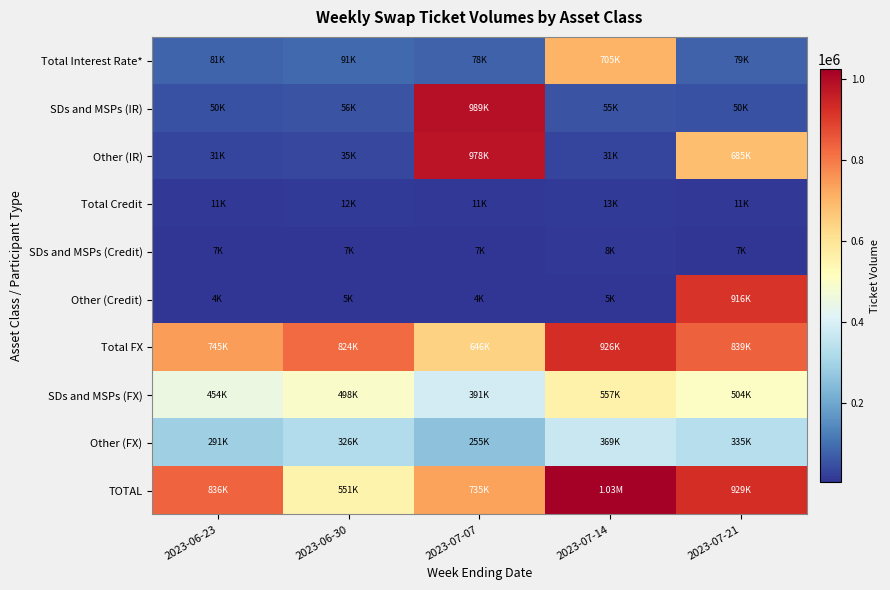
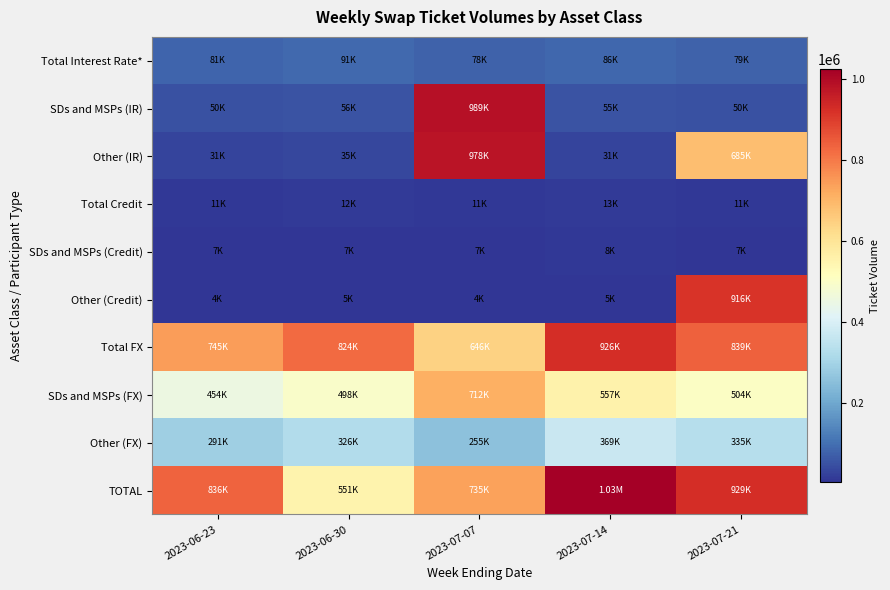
  {
    "Total Interest Rate*": {
      "2023-06-23": "81K",
      "2023-06-30": "91K",
      "2023-07-07": "78K",
-     "2023-07-14": "705K",
+     "2023-07-14": "86K",
      "2023-07-21": "79K"
    },
    "SDs and MSPs (IR)": {
      "2023-06-23": "50K",
      "2023-06-30": "56K",
      "2023-07-07": "989K",
      "2023-07-14": "55K",
      "2023-07-21": "50K"
    },
    "Other (IR)": {
      "2023-06-23": "31K",
      "2023-06-30": "35K",
      "2023-07-07": "978K",
      "2023-07-14": "31K",
      "2023-07-21": "685K"
    },
    "Total Credit": {
      "2023-06-23": "11K",
      "2023-06-30": "12K",
      "2023-07-07": "11K",
      "2023-07-14": "13K",
      "2023-07-21": "11K"
    },
    "SDs and MSPs (Credit)": {
      "2023-06-23": "7K",
      "2023-06-30": "7K",
      "2023-07-07": "7K",
      "2023-07-14": "8K",
      "2023-07-21": "7K"
    },
    "Other (Credit)": {
      "2023-06-23": "4K",
      "2023-06-30": "5K",
      "2023-07-07": "4K",
      "2023-07-14": "5K",
      "2023-07-21": "916K"
    },
    "Total FX": {
      "2023-06-23": "745K",
      "2023-06-30": "824K",
      "2023-07-07": "646K",
      "2023-07-14": "926K",
      "2023-07-21": "839K"
    },
    "SDs and MSPs (FX)": {
      "2023-06-23": "454K",
      "2023-06-30": "498K",
-     "2023-07-07": "391K",
+     "2023-07-07": "712K",
      "2023-07-14": "557K",
      "2023-07-21": "504K"
    },
    "Other (FX)": {
      "2023-06-23": "291K",
      "2023-06-30": "326K",
      "2023-07-07": "255K",
      "2023-07-14": "369K",
      "2023-07-21": "335K"
    },
    "TOTAL": {
      "2023-06-23": "836K",
      "2023-06-30": "551K",
      "2023-07-07": "735K",
      "2023-07-14": "1.03M",
      "2023-07-21": "929K"
    }
  }
